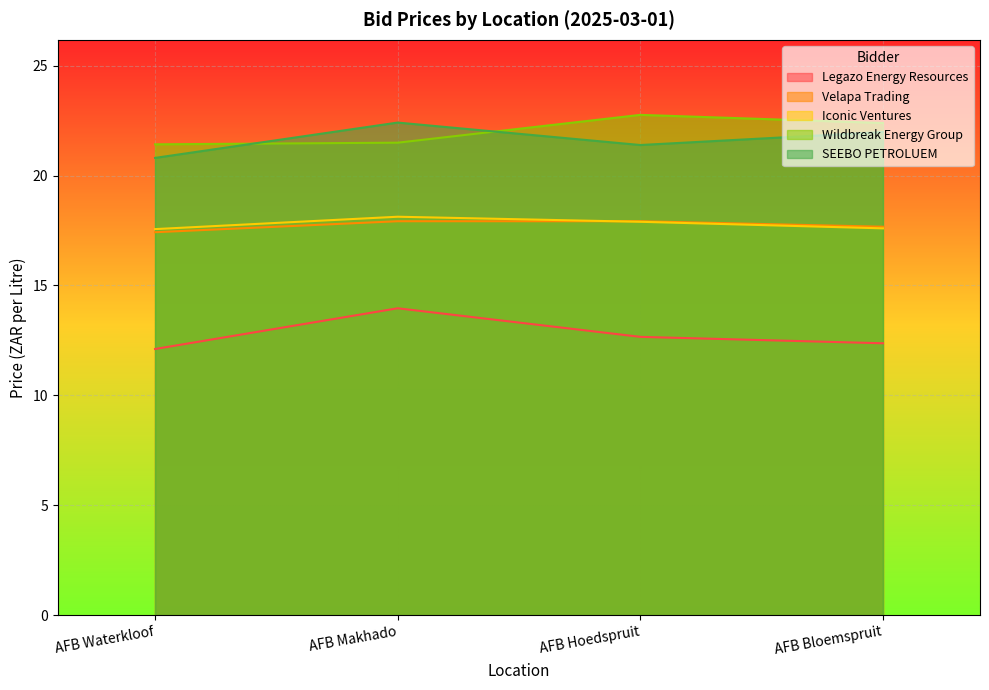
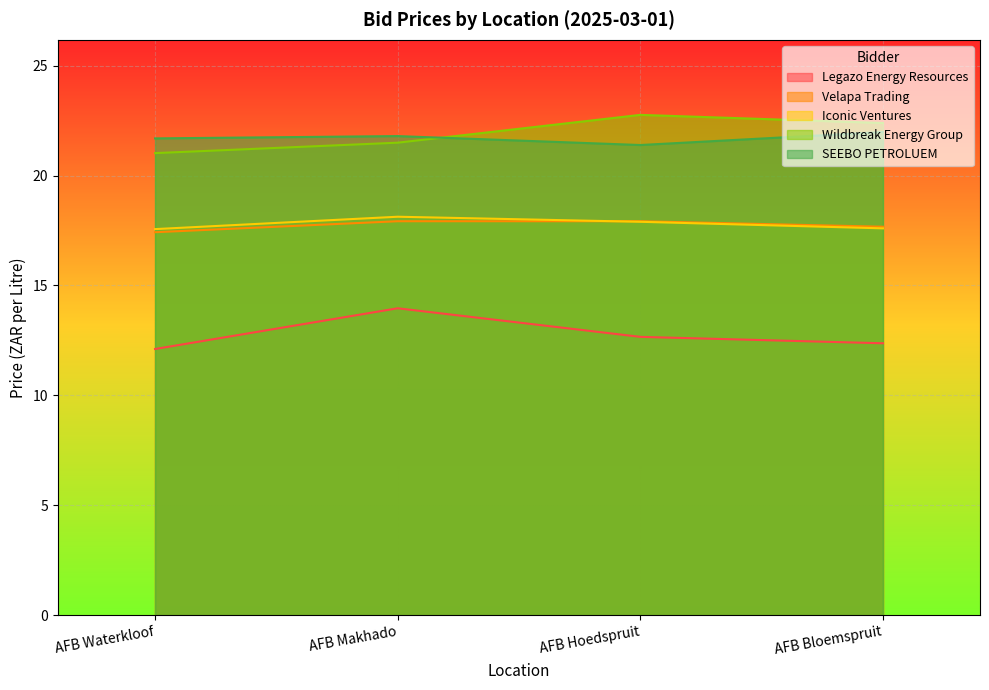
  {
    "Legazo Energy Resources": {
      "AFB Waterkloof": 12.1,
      "AFB Makhado": 14.0,
      "AFB Hoedspruit": 12.7,
      "AFB Bloemspruit": 12.4
    },
    "Wildbreak Energy Group": {
-     "AFB Waterkloof": 21.4,
+     "AFB Waterkloof": 21.0,
      "AFB Makhado": 21.5,
      "AFB Hoedspruit": 22.8
    },
    "SEEBO PETROLUEM": {
-     "AFB Waterkloof": 20.8,
-     "AFB Makhado": 22.4,
+     "AFB Waterkloof": 21.7,
+     "AFB Makhado": 21.8,
      "AFB Hoedspruit": 21.4
    }
  }
